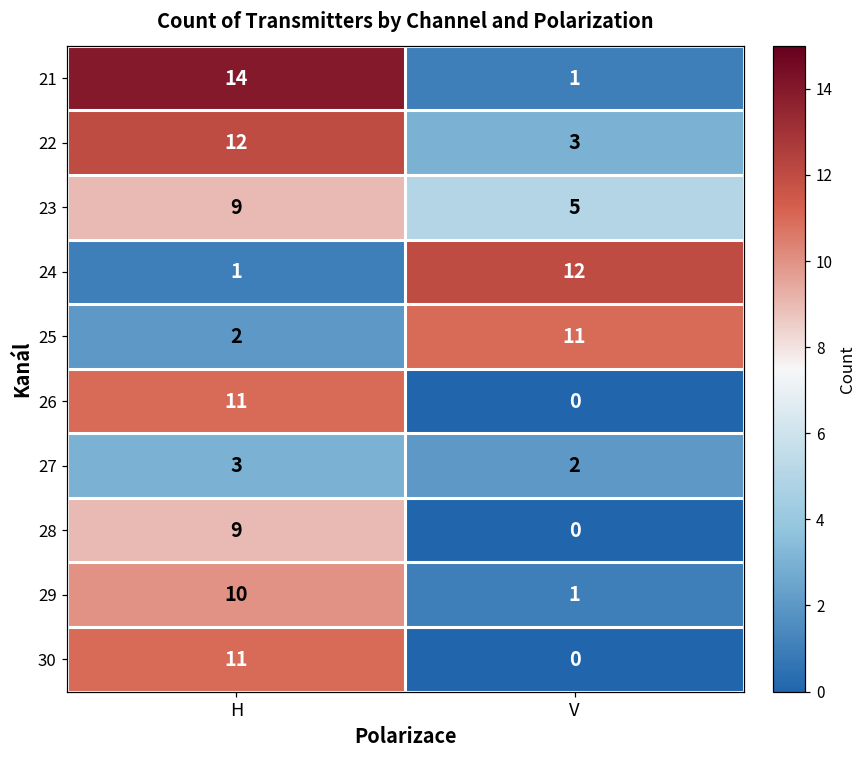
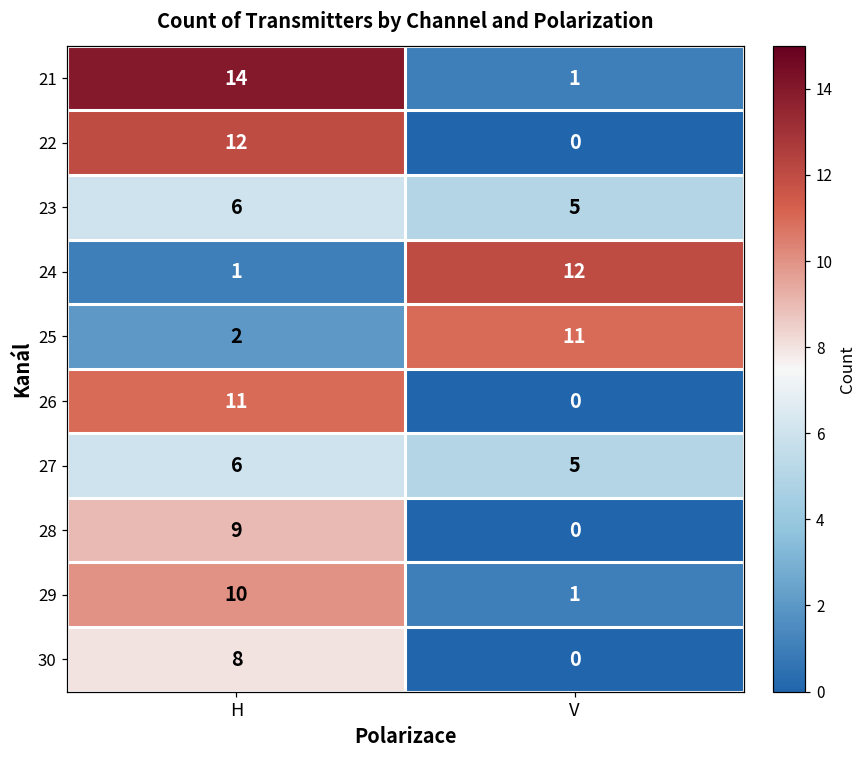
  {
    "21": {
      "H": 14,
      "V": 1
    },
    "22": {
      "H": 12,
-     "V": 3
+     "V": 0
    },
    "23": {
-     "H": 9,
+     "H": 6,
      "V": 5
    },
    "24": {
      "H": 1,
      "V": 12
    },
    "25": {
      "H": 2,
      "V": 11
    },
    "26": {
      "H": 11,
      "V": 0
    },
    "27": {
-     "H": 3,
-     "V": 2
+     "H": 6,
+     "V": 5
    },
    "28": {
      "H": 9,
      "V": 0
    },
    "29": {
      "H": 10,
      "V": 1
    },
    "30": {
-     "H": 11,
+     "H": 8,
      "V": 0
    }
  }
